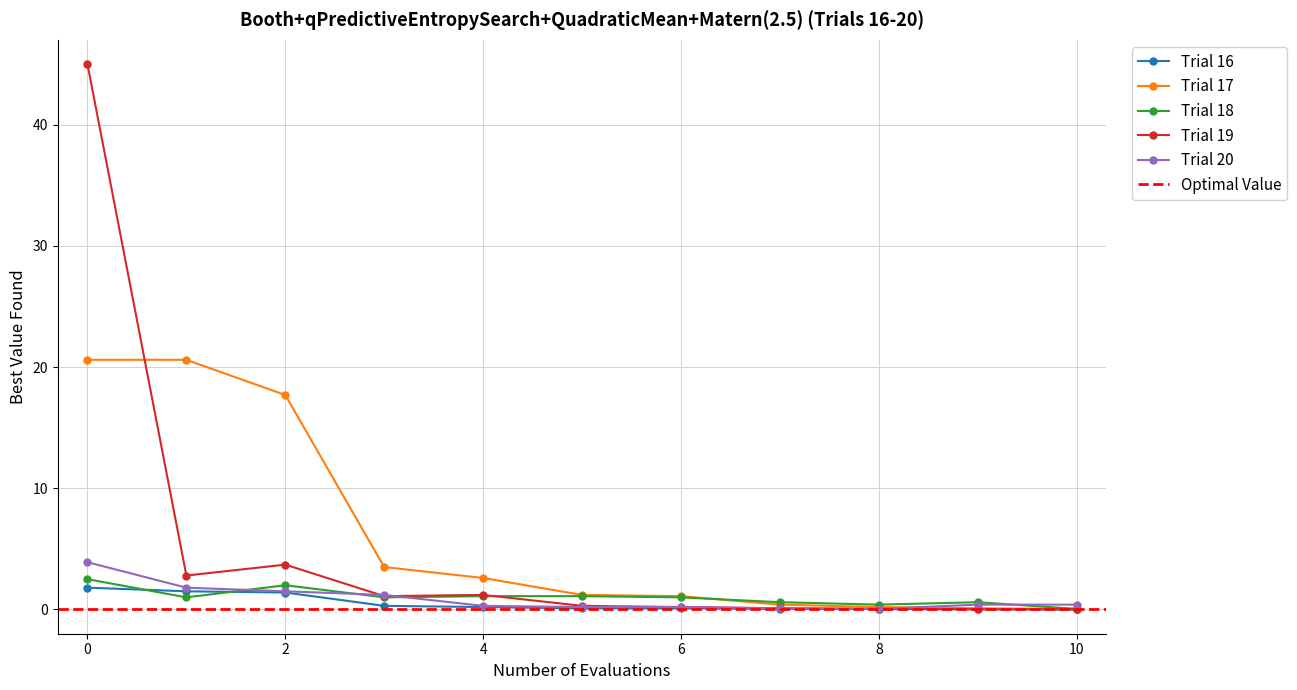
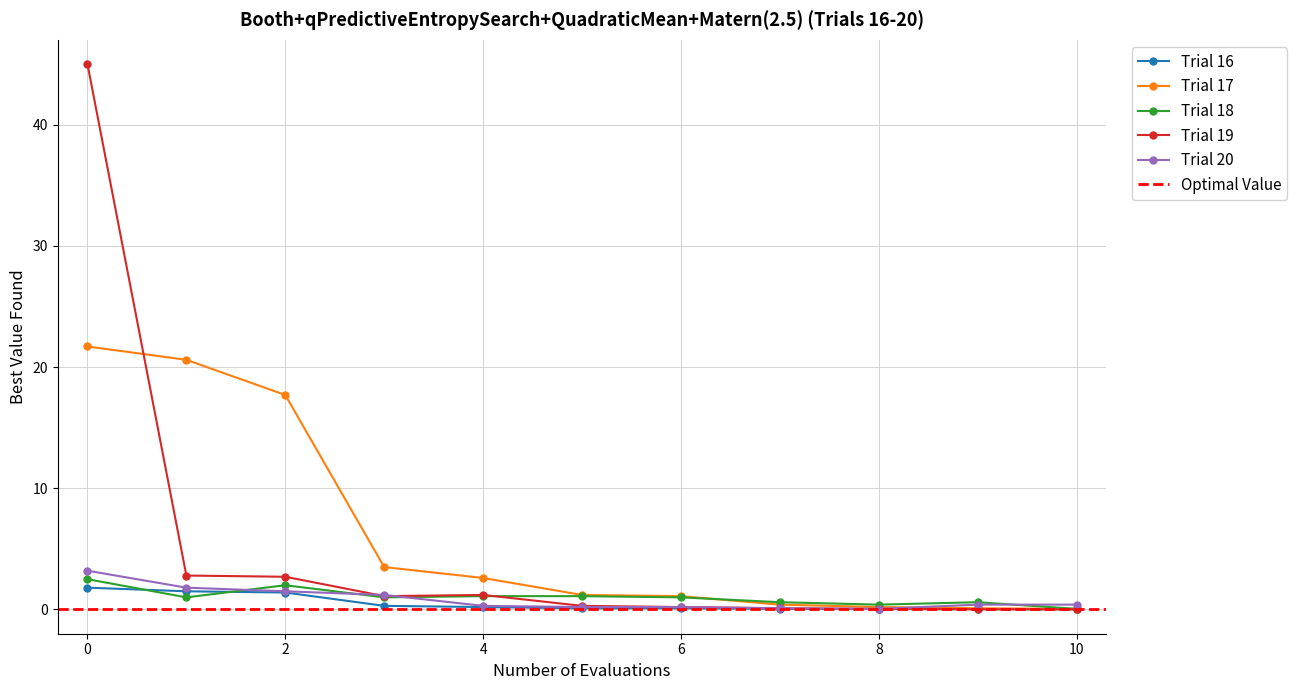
  {
    "Trial 16": {
      "0": 1.8
    },
    "Trial 17": {
-     "0": 20.6,
+     "0": 21.7,
      "2": 17.7,
      "4": 2.6
    },
    "Trial 18": {
      "0": 2.5,
      "2": 2.0
    },
    "Trial 19": {
      "0": 45.0,
-     "2": 3.7
+     "2": 2.7
    },
    "Trial 20": {
-     "0": 3.9,
+     "0": 3.2,
      "10": 0.4
    }
  }
